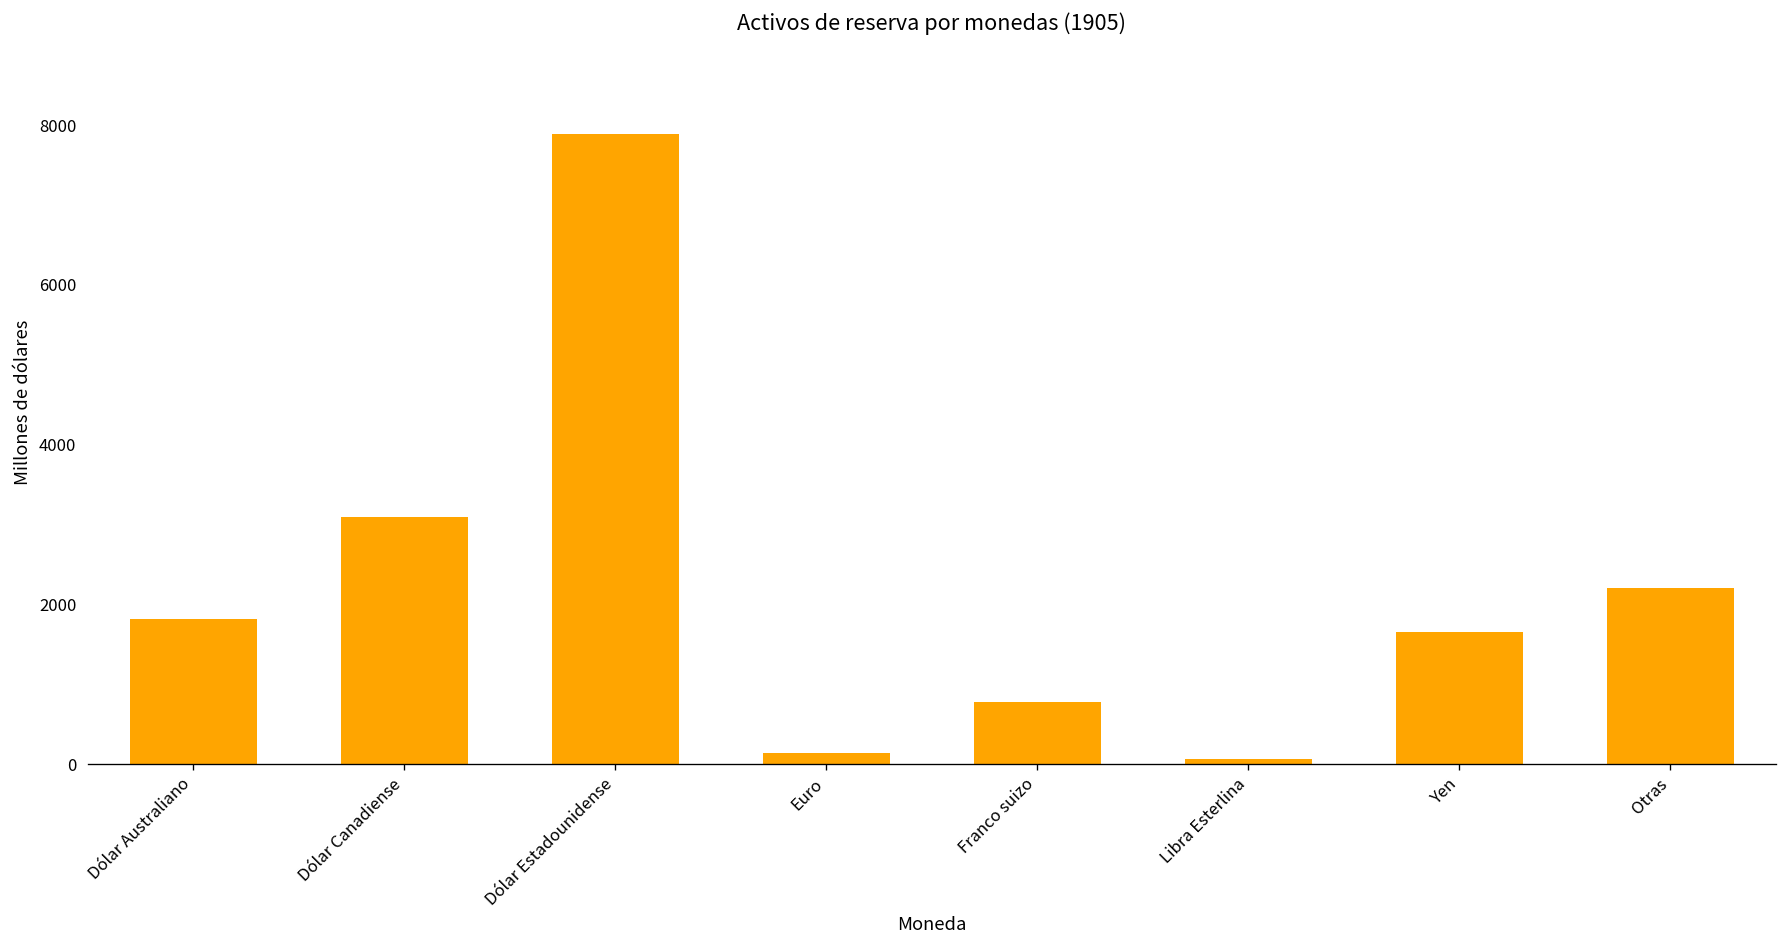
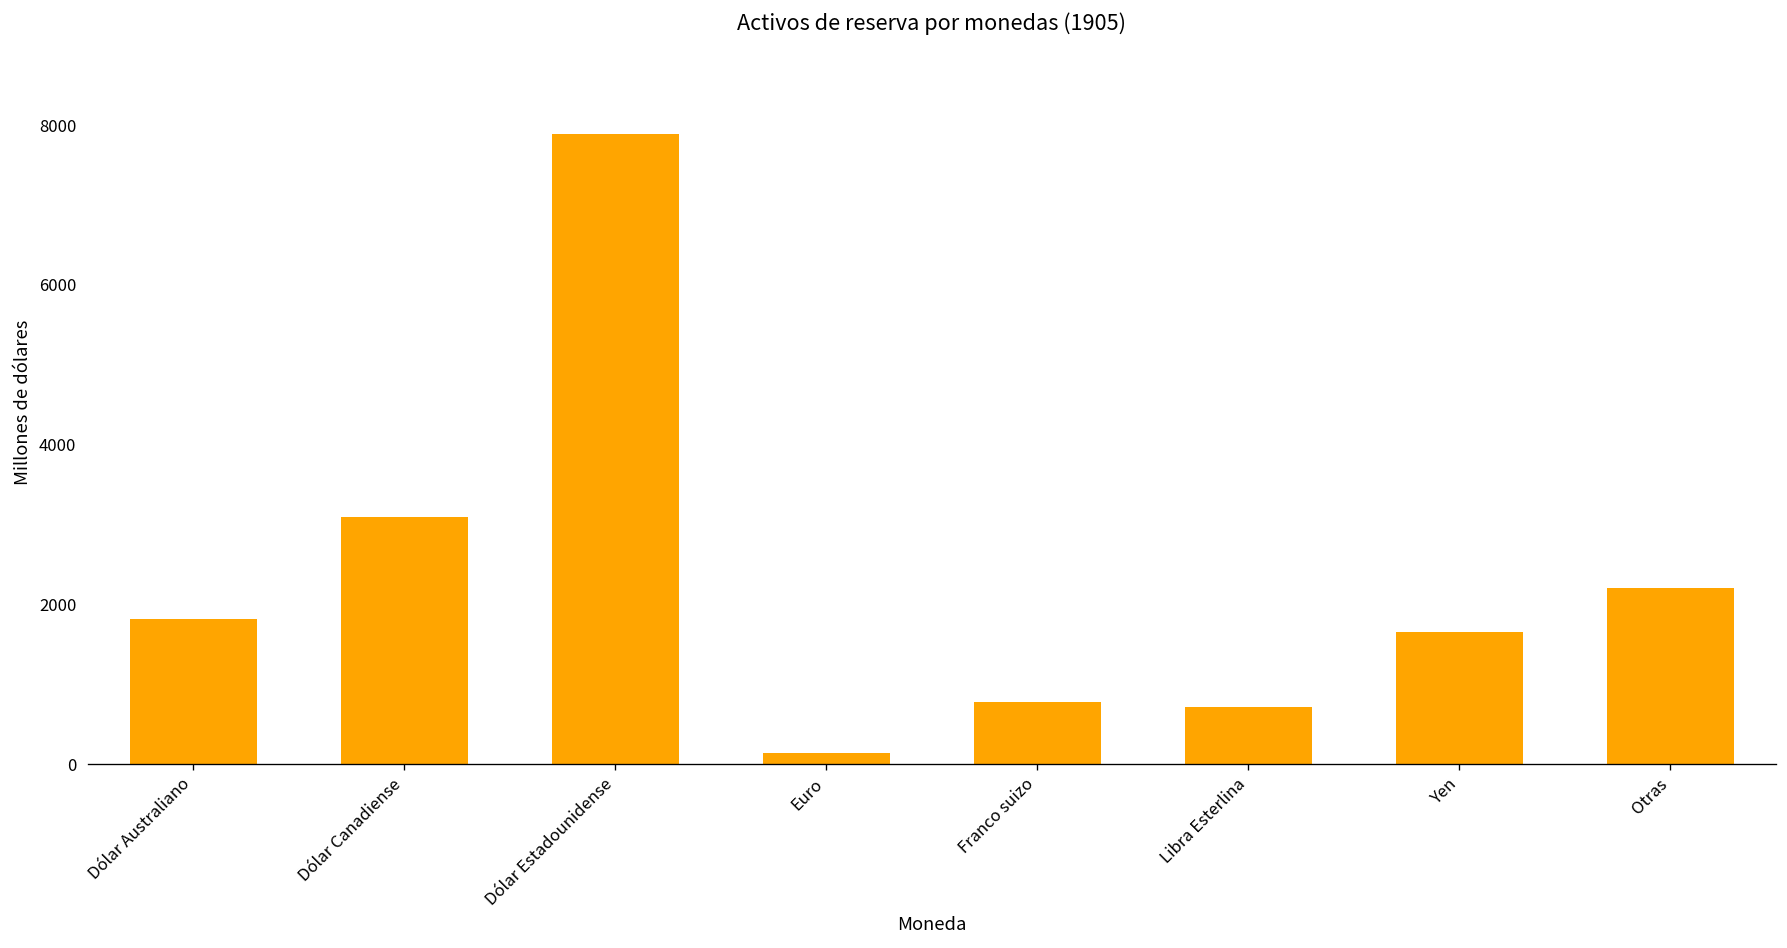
  {
    "Dólar Australiano": 1800,
    "Dólar Canadiense": 3100,
    "Dólar Estadounidense": 7900,
    "Euro": 100,
    "Franco suizo": 800,
-   "Libra Esterlina": 100,
+   "Libra Esterlina": 700,
    "Yen": 1700,
    "Otras": 2200
  }
